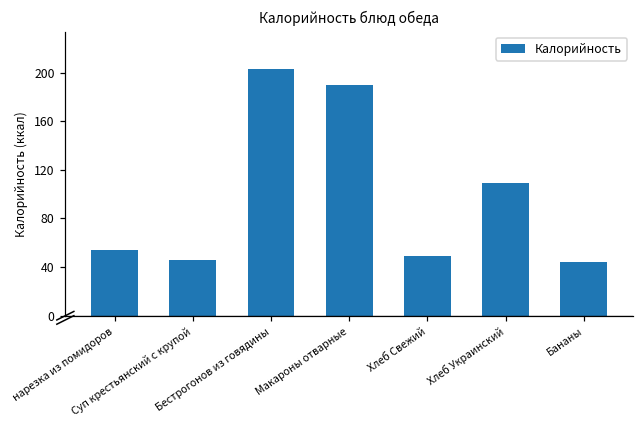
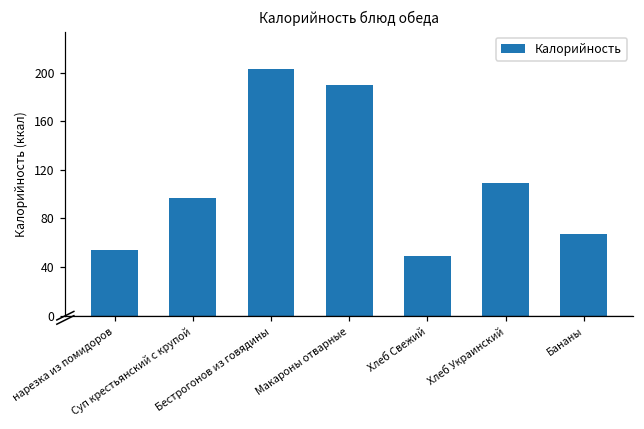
  {
    "нарезка из помидоров": 54,
-   "Суп крестьянский с крупой": 46,
+   "Суп крестьянский с крупой": 97,
    "Бестрогонов из говядины": 203,
    "Макароны отварные": 190,
    "Хлеб Свежий": 49,
    "Хлеб Украинский": 109,
-   "Бананы": 44
+   "Бананы": 67
  }
